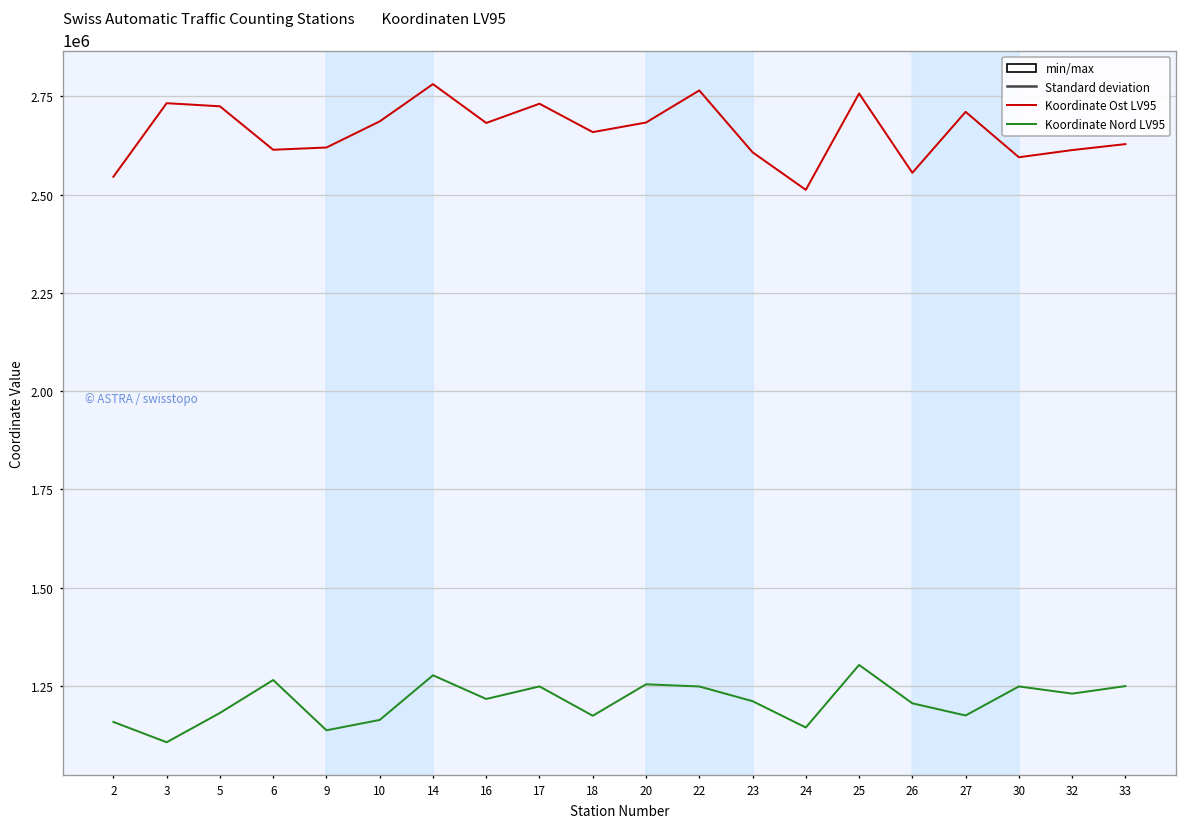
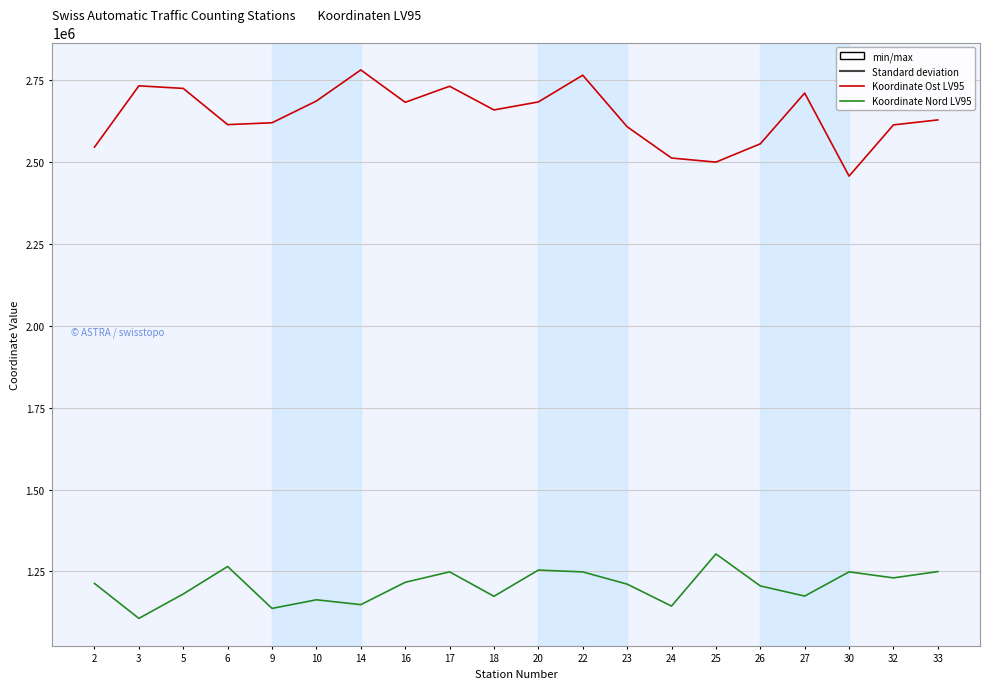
  {
    "Koordinate Ost LV95": {
      "2": 2550000,
      "3": 2730000,
      "5": 2720000,
      "6": 2610000,
      "9": 2620000,
      "10": 2690000,
      "14": 2780000,
      "16": 2680000,
      "17": 2730000,
      "18": 2660000,
      "20": 2680000,
      "22": 2760000,
      "23": 2610000,
      "24": 2510000,
-     "25": 2760000,
+     "25": 2500000,
      "26": 2560000,
      "27": 2710000,
-     "30": 2590000,
+     "30": 2460000,
      "32": 2610000,
      "33": 2630000
    },
    "Koordinate Nord LV95": {
-     "2": 1160000,
+     "2": 1210000,
      "3": 1110000,
      "5": 1180000,
      "6": 1270000,
      "9": 1140000,
      "10": 1160000,
-     "14": 1280000,
+     "14": 1150000,
      "16": 1220000,
      "17": 1250000,
      "18": 1170000,
      "20": 1250000,
      "22": 1250000,
      "23": 1210000,
      "24": 1140000,
      "25": 1300000,
      "26": 1210000,
      "27": 1170000,
      "30": 1250000,
      "32": 1230000,
      "33": 1250000
    }
  }
